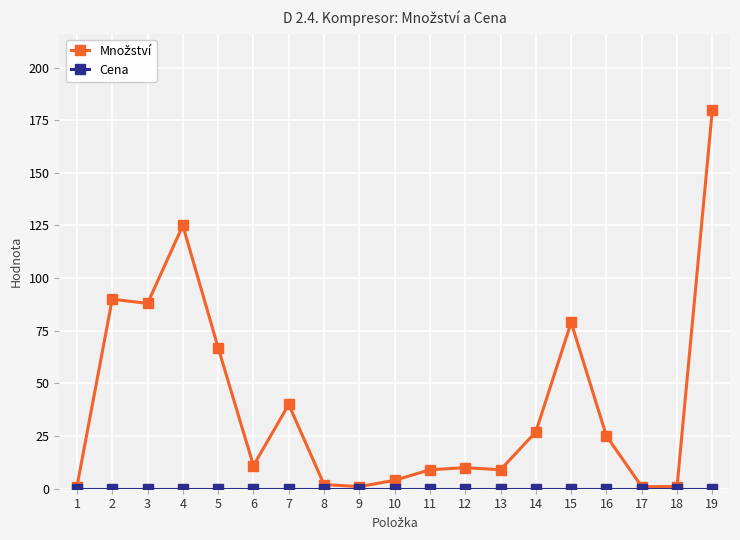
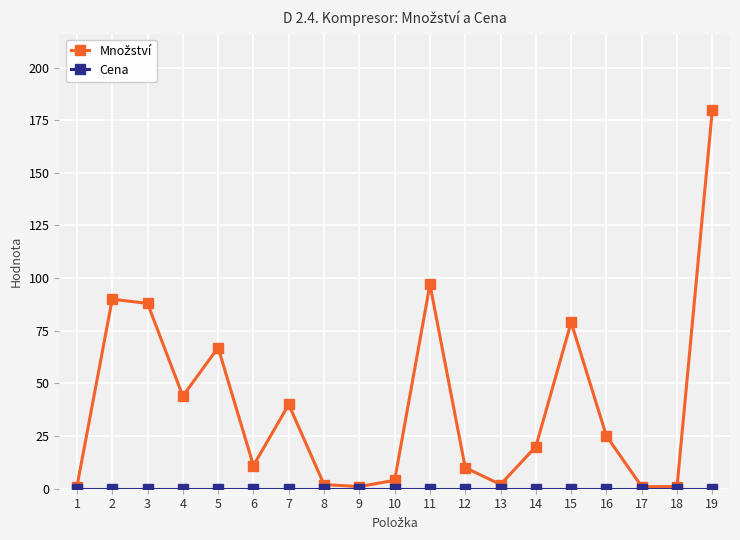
  {
    "Množství": {
      "2": 90,
      "3": 88,
-     "4": 125,
+     "4": 44,
      "5": 67,
      "6": 11,
      "7": 40,
      "8": 2,
      "10": 4,
-     "11": 9,
+     "11": 97,
      "12": 10,
-     "13": 9,
-     "14": 27,
+     "13": 2,
+     "14": 20,
      "15": 79,
      "16": 25,
      "19": 180
    },
    "Cena": {
      "2": 0,
      "3": 0,
      "4": 0,
      "5": 0,
      "6": 0,
      "7": 0,
      "8": 0,
      "10": 0,
      "11": 0,
      "12": 0,
      "13": 0,
      "14": 0,
      "15": 0,
      "16": 0,
      "19": 0
    }
  }
